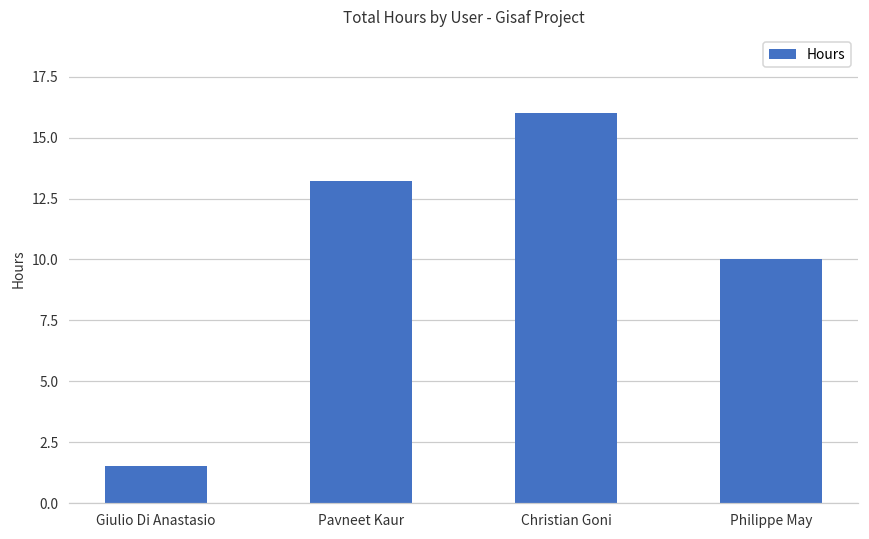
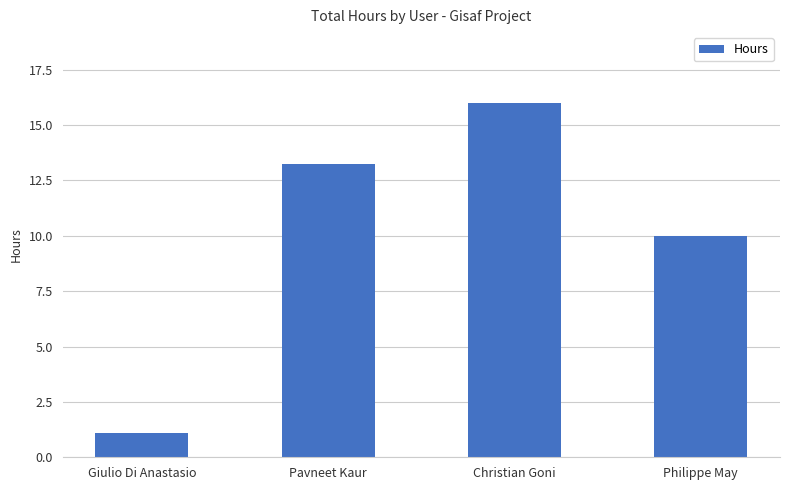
  {
-   "Giulio Di Anastasio": 1.5,
+   "Giulio Di Anastasio": 1.1,
    "Pavneet Kaur": 13.2,
    "Christian Goni": 16.0,
    "Philippe May": 10.0
  }
